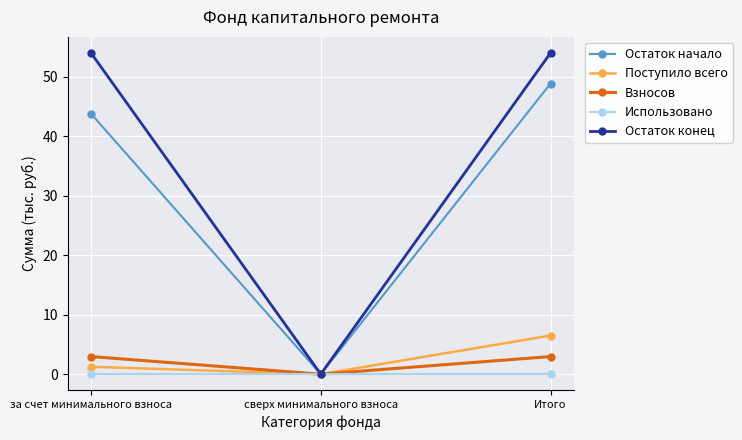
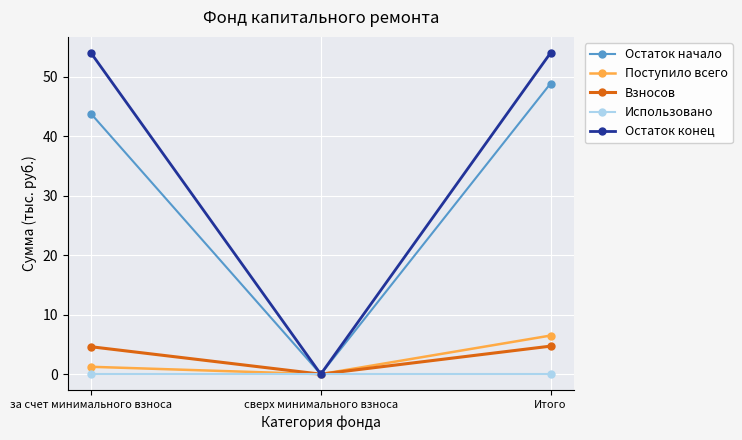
  {
    "Остаток начало": {
      "за счет минимального взноса": 44,
      "Итого": 49
    },
    "Поступило всего": {
      "за счет минимального взноса": 1,
      "Итого": 6
    },
    "Взносов": {
-     "за счет минимального взноса": 3,
-     "Итого": 3
+     "за счет минимального взноса": 5,
+     "Итого": 5
    },
    "Использовано": {
      "за счет минимального взноса": 0,
      "Итого": 0
    },
    "Остаток конец": {
      "за счет минимального взноса": 54,
      "Итого": 54
    }
  }
